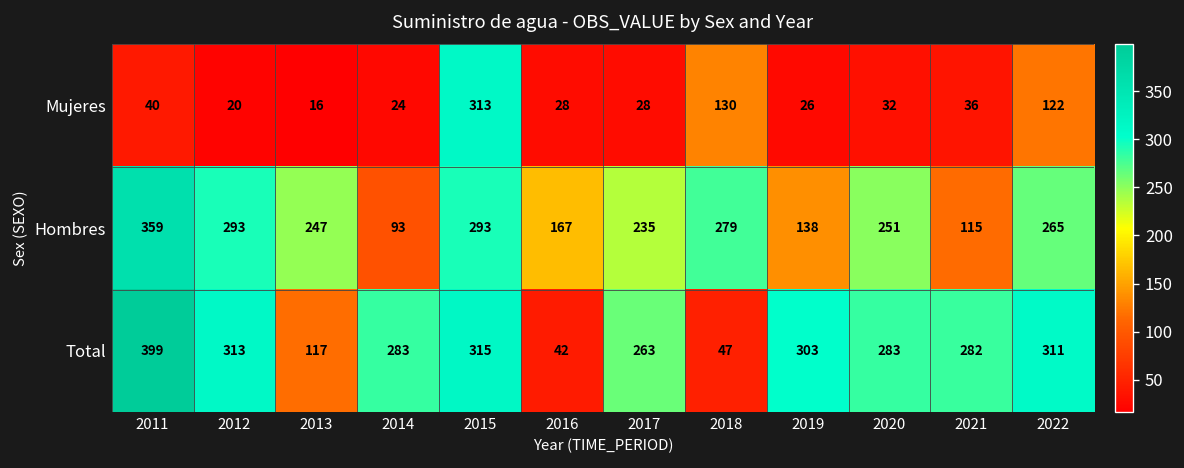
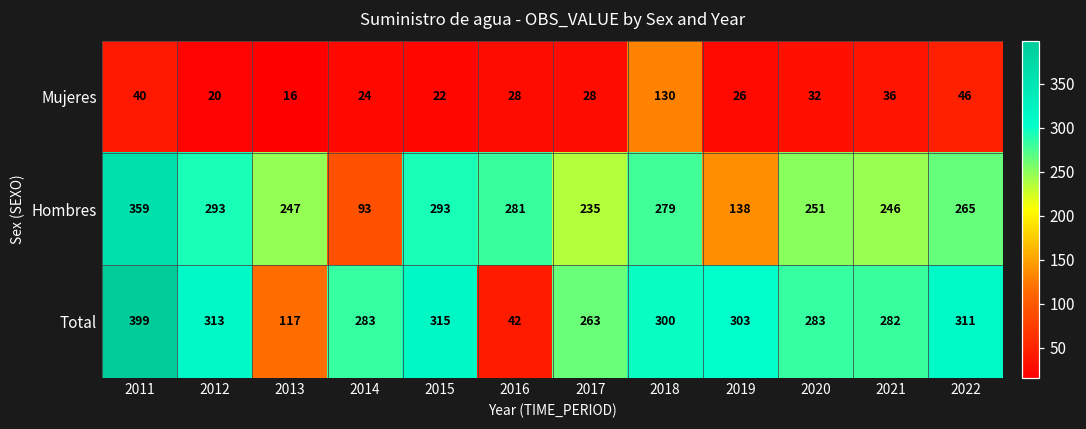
  {
    "Mujeres": {
      "2011": 40,
      "2012": 20,
      "2013": 16,
      "2014": 24,
-     "2015": 313,
+     "2015": 22,
      "2016": 28,
      "2017": 28,
      "2018": 130,
      "2019": 26,
      "2020": 32,
      "2021": 36,
-     "2022": 122
+     "2022": 46
    },
    "Hombres": {
      "2011": 359,
      "2012": 293,
      "2013": 247,
      "2014": 93,
      "2015": 293,
-     "2016": 167,
+     "2016": 281,
      "2017": 235,
      "2018": 279,
      "2019": 138,
      "2020": 251,
-     "2021": 115,
+     "2021": 246,
      "2022": 265
    },
    "Total": {
      "2011": 399,
      "2012": 313,
      "2013": 117,
      "2014": 283,
      "2015": 315,
      "2016": 42,
      "2017": 263,
-     "2018": 47,
+     "2018": 300,
      "2019": 303,
      "2020": 283,
      "2021": 282,
      "2022": 311
    }
  }
